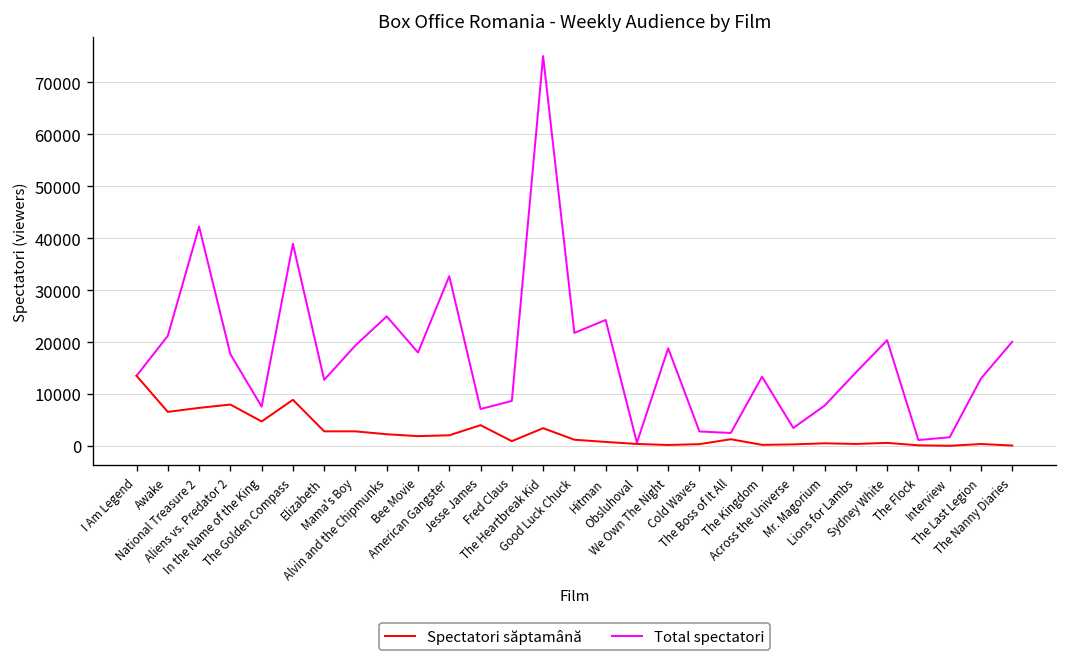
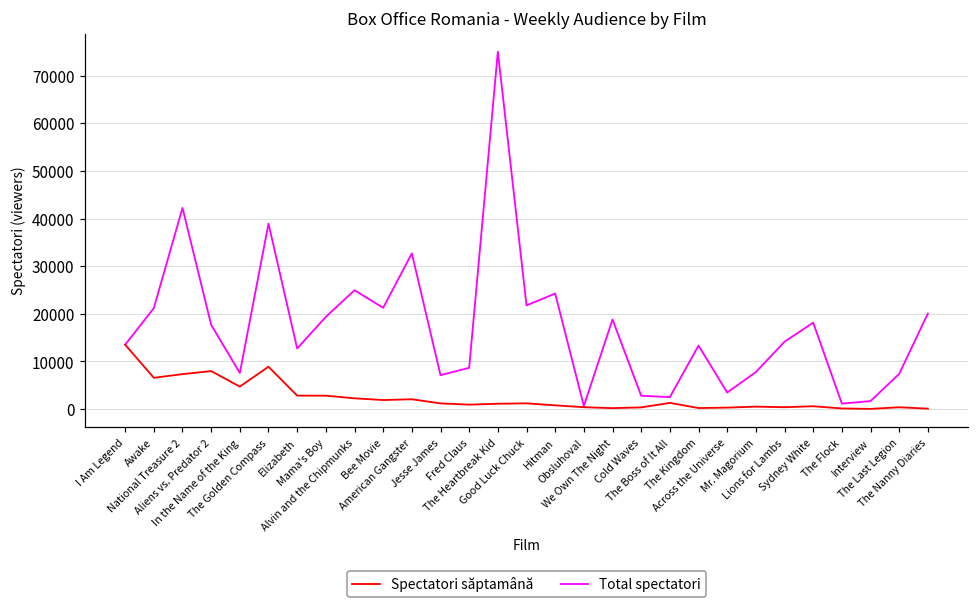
  {
    "Spectatori săptamână": {
      "Awake": 7000,
      "National Treasure 2": 7000,
      "Aliens vs. Predator 2": 8000,
      "In the Name of the King": 5000,
      "The Golden Compass": 9000,
      "Elizabeth": 3000,
      "Mama's Boy": 3000,
      "Alvin and the Chipmunks": 2000,
      "Bee Movie": 2000,
      "American Gangster": 2000,
-     "Jesse James": 4000,
+     "Jesse James": 1000,
      "Fred Claus": 1000,
-     "The Heartbreak Kid": 3000,
+     "The Heartbreak Kid": 1000,
      "Good Luck Chuck": 1000,
      "Hitman": 1000,
      "We Own The Night": 0,
      "Cold Waves": 0,
      "The Boss of It All": 1000,
      "The Kingdom": 0,
      "Across the Universe": 0,
      "Mr. Magorium": 1000,
      "Lions for Lambs": 0,
      "Sydney White": 1000,
      "The Flock": 0,
      "Interview": 0,
      "The Last Legion": 0,
      "The Nanny Diaries": 0
    },
    "Total spectatori": {
      "Awake": 21000,
      "National Treasure 2": 42000,
      "Aliens vs. Predator 2": 18000,
      "In the Name of the King": 8000,
      "The Golden Compass": 39000,
      "Elizabeth": 13000,
      "Mama's Boy": 19000,
      "Alvin and the Chipmunks": 25000,
-     "Bee Movie": 18000,
+     "Bee Movie": 21000,
      "American Gangster": 33000,
      "Jesse James": 7000,
      "Fred Claus": 9000,
      "The Heartbreak Kid": 75000,
      "Good Luck Chuck": 22000,
      "Hitman": 24000,
      "We Own The Night": 19000,
      "Cold Waves": 3000,
      "The Boss of It All": 2000,
      "The Kingdom": 13000,
      "Across the Universe": 3000,
      "Mr. Magorium": 8000,
      "Lions for Lambs": 14000,
-     "Sydney White": 20000,
+     "Sydney White": 18000,
      "The Flock": 1000,
      "Interview": 2000,
-     "The Last Legion": 13000,
+     "The Last Legion": 7000,
      "The Nanny Diaries": 20000
    }
  }
